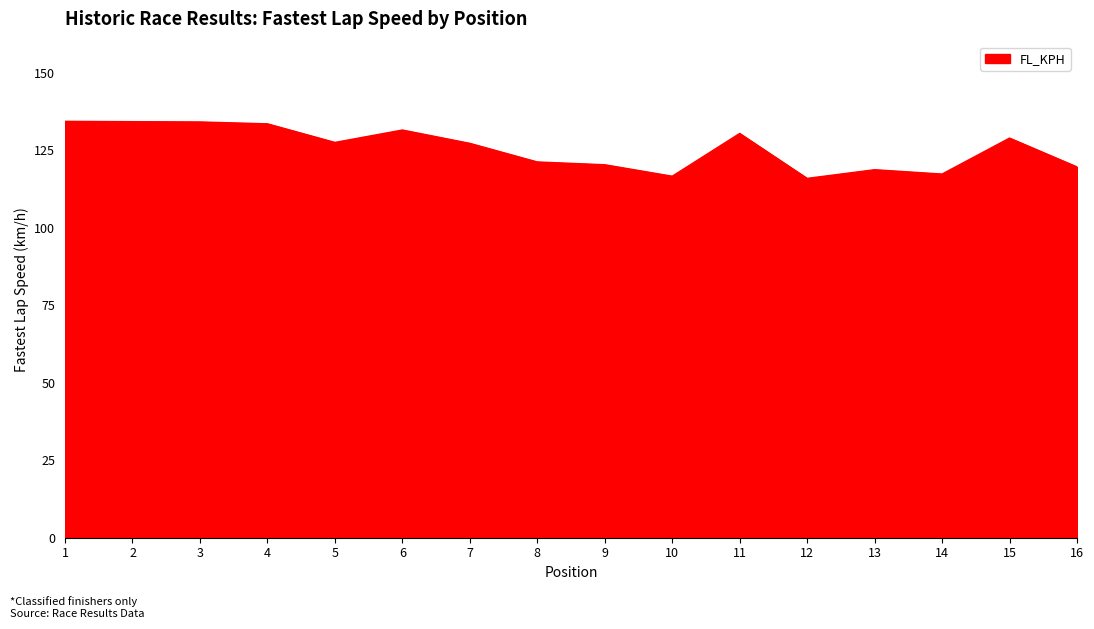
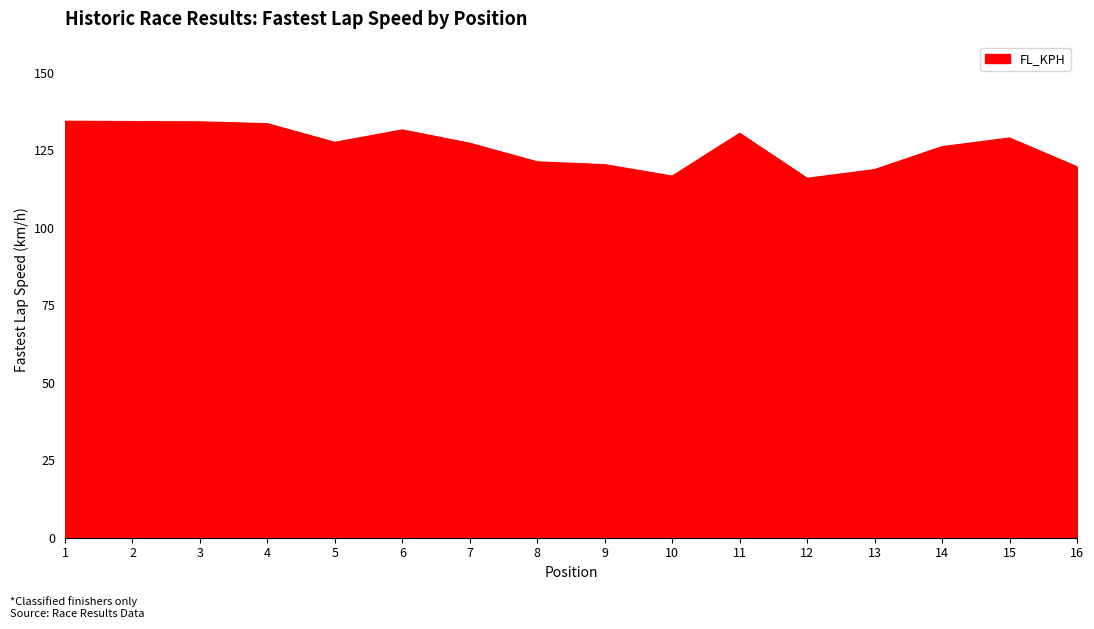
  {
    "1": 134,
    "2": 134,
    "3": 134,
    "4": 134,
    "5": 128,
    "6": 132,
    "7": 127,
    "8": 121,
    "9": 120,
    "10": 117,
    "11": 130,
    "12": 116,
    "13": 119,
-   "14": 117,
+   "14": 126,
    "15": 129,
    "16": 120
  }
